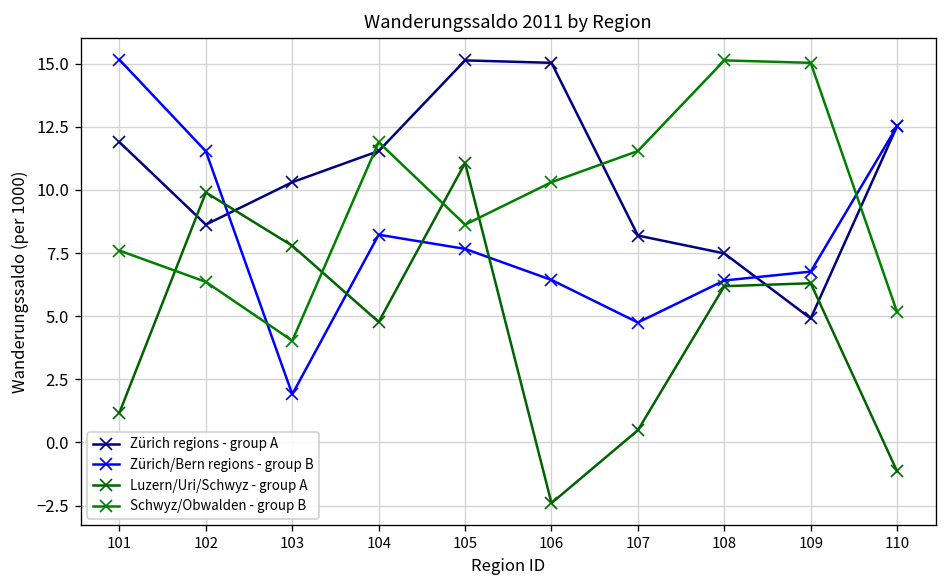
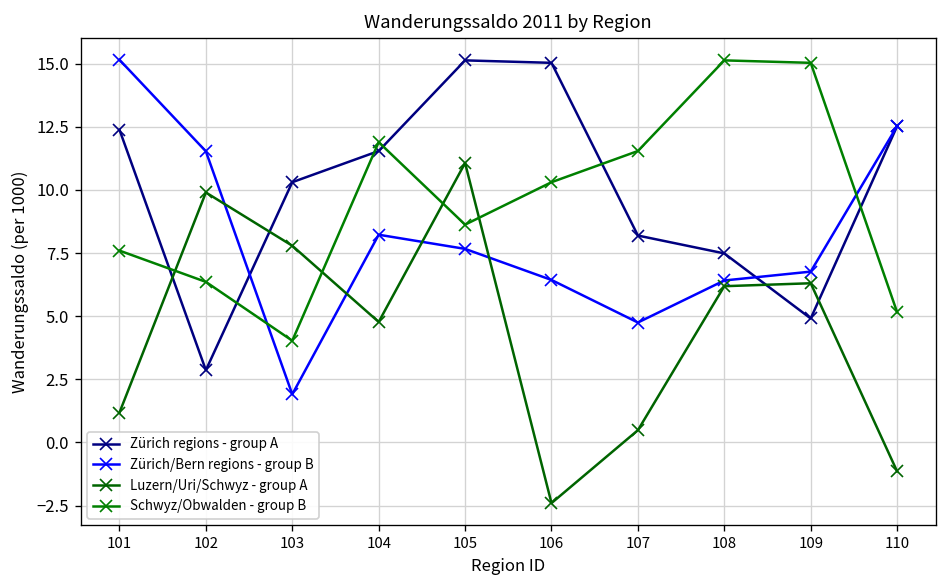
  {
    "Zürich regions - group A": {
-     "101": 11.9,
-     "102": 8.6,
+     "101": 12.4,
+     "102": 2.9,
      "103": 10.3,
      "104": 11.5,
      "105": 15.1,
      "106": 15.0,
      "107": 8.2,
      "108": 7.5,
      "109": 4.9
    },
    "Zürich/Bern regions - group B": {
      "101": 15.2,
      "102": 11.5,
      "103": 1.9,
      "104": 8.2,
      "105": 7.7,
      "106": 6.4,
      "107": 4.7,
      "108": 6.4,
      "109": 6.8
    }
  }
